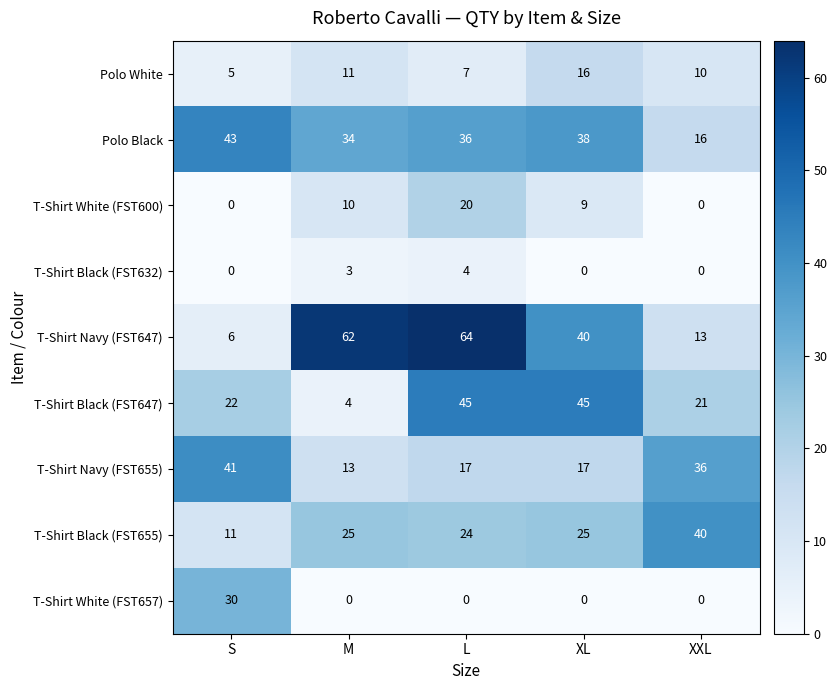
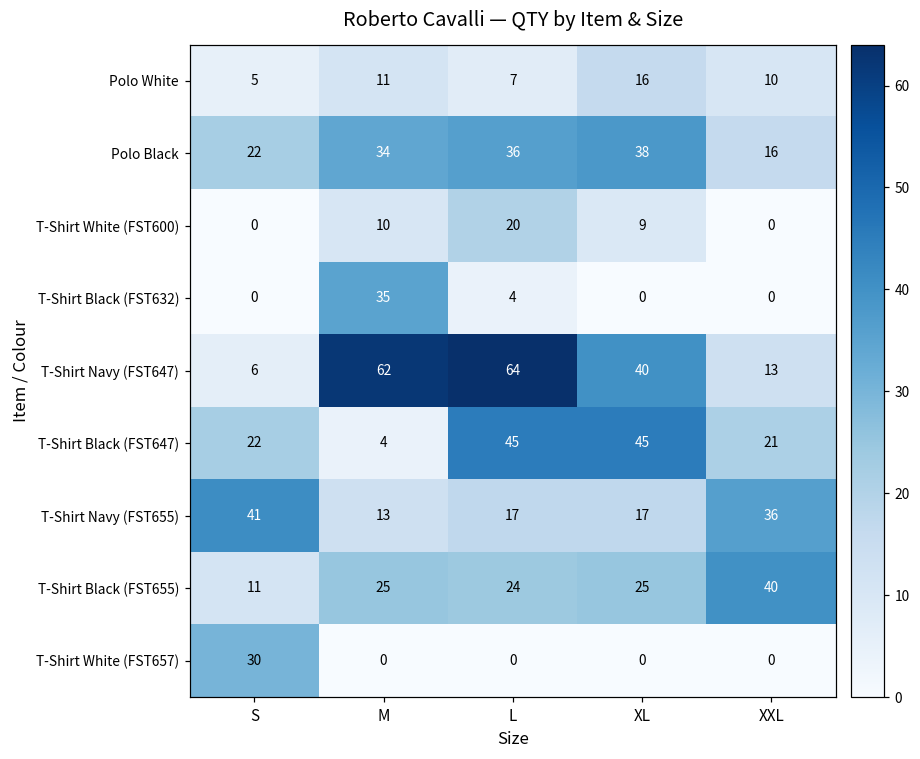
  {
    "Polo White": {
      "S": 5,
      "M": 11,
      "L": 7,
      "XL": 16,
      "XXL": 10
    },
    "Polo Black": {
-     "S": 43,
+     "S": 22,
      "M": 34,
      "L": 36,
      "XL": 38,
      "XXL": 16
    },
    "T-Shirt White (FST600)": {
      "S": 0,
      "M": 10,
      "L": 20,
      "XL": 9,
      "XXL": 0
    },
    "T-Shirt Black (FST632)": {
      "S": 0,
-     "M": 3,
+     "M": 35,
      "L": 4,
      "XL": 0,
      "XXL": 0
    },
    "T-Shirt Navy (FST647)": {
      "S": 6,
      "M": 62,
      "L": 64,
      "XL": 40,
      "XXL": 13
    },
    "T-Shirt Black (FST647)": {
      "S": 22,
      "M": 4,
      "L": 45,
      "XL": 45,
      "XXL": 21
    },
    "T-Shirt Navy (FST655)": {
      "S": 41,
      "M": 13,
      "L": 17,
      "XL": 17,
      "XXL": 36
    },
    "T-Shirt Black (FST655)": {
      "S": 11,
      "M": 25,
      "L": 24,
      "XL": 25,
      "XXL": 40
    },
    "T-Shirt White (FST657)": {
      "S": 30,
      "M": 0,
      "L": 0,
      "XL": 0,
      "XXL": 0
    }
  }
